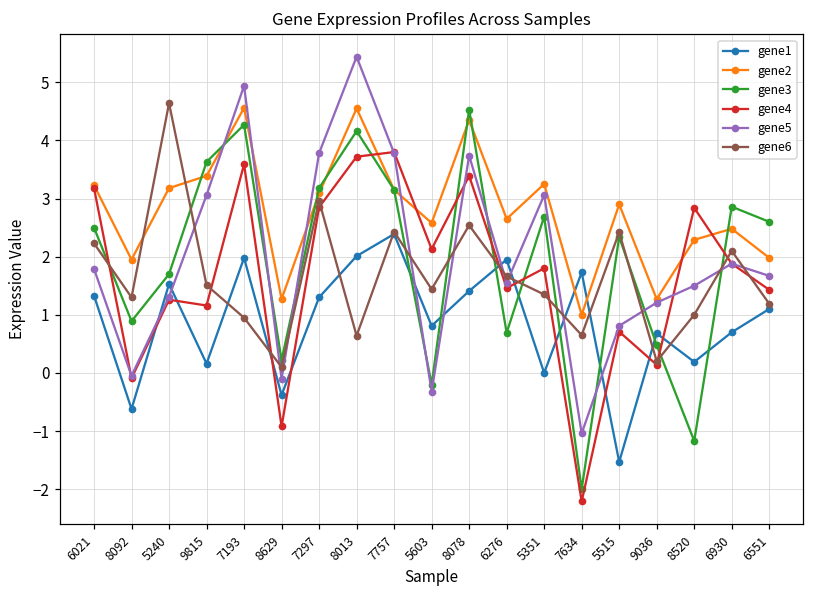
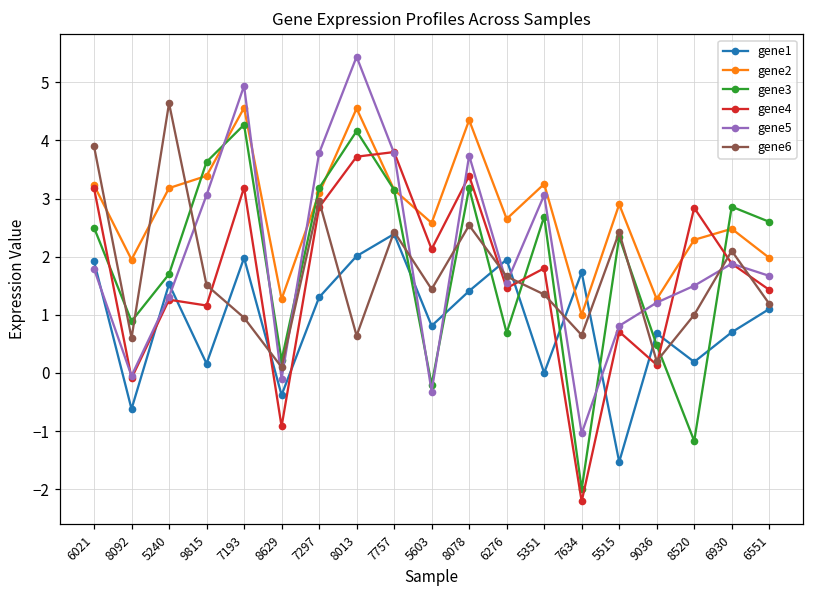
  {
    "gene1": {
-     "6021": 1.3,
+     "6021": 1.9,
      "8092": -0.6,
      "5240": 1.5,
      "9815": 0.2,
      "7193": 2.0,
      "8629": -0.4,
      "7297": 1.3,
      "8013": 2.0,
      "5603": 0.8,
      "8078": 1.4,
      "6276": 2.0,
      "5351": 0.0,
      "7634": 1.7,
      "5515": -1.5,
      "9036": 0.7,
      "8520": 0.2,
      "6930": 0.7,
      "6551": 1.1
    },
    "gene2": {
      "6021": 3.2,
      "8092": 2.0,
      "5240": 3.2,
      "9815": 3.4,
      "7193": 4.6,
      "8629": 1.3,
      "7297": 3.1,
      "8013": 4.6,
      "5603": 2.6,
      "8078": 4.4,
      "6276": 2.7,
      "5351": 3.3,
      "7634": 1.0,
      "5515": 2.9,
      "9036": 1.3,
      "8520": 2.3,
      "6930": 2.5,
      "6551": 2.0
    },
    "gene3": {
      "6021": 2.5,
      "8092": 0.9,
      "5240": 1.7,
      "9815": 3.6,
      "7193": 4.3,
      "8629": 0.2,
      "7297": 3.2,
      "8013": 4.2,
      "5603": -0.2,
-     "8078": 4.5,
+     "8078": 3.2,
      "6276": 0.7,
      "5351": 2.7,
      "7634": -2.0,
      "5515": 2.3,
      "9036": 0.5,
      "8520": -1.2,
      "6930": 2.9,
      "6551": 2.6
    },
    "gene4": {
      "6021": 3.2,
      "5240": 1.3,
      "9815": 1.2,
-     "7193": 3.6,
+     "7193": 3.2,
      "8629": -0.9,
      "7297": 2.9,
      "8013": 3.7,
      "5603": 2.1,
      "8078": 3.4,
      "6276": 1.5,
      "5351": 1.8,
      "7634": -2.2,
      "5515": 0.7,
      "9036": 0.1,
      "8520": 2.8,
      "6551": 1.4
    },
    "gene5": {
      "6021": 1.8,
      "5240": 1.3,
      "9815": 3.1,
      "7193": 4.9,
      "8629": -0.1,
      "7297": 3.8,
      "8013": 5.4,
      "5603": -0.3,
      "8078": 3.7,
      "6276": 1.6,
      "5351": 3.1,
      "7634": -1.0,
      "5515": 0.8,
      "9036": 1.2,
      "8520": 1.5,
      "6551": 1.7
    },
    "gene6": {
-     "6021": 2.2,
-     "8092": 1.3,
+     "6021": 3.9,
+     "8092": 0.6,
      "5240": 4.6,
      "9815": 1.5,
      "7193": 1.0,
      "8629": 0.1,
      "7297": 3.0,
      "8013": 0.6,
      "5603": 1.4,
      "8078": 2.5,
      "6276": 1.7,
      "5351": 1.4,
      "7634": 0.7,
      "5515": 2.4,
      "9036": 0.2,
      "8520": 1.0,
      "6930": 2.1,
      "6551": 1.2
    }
  }
